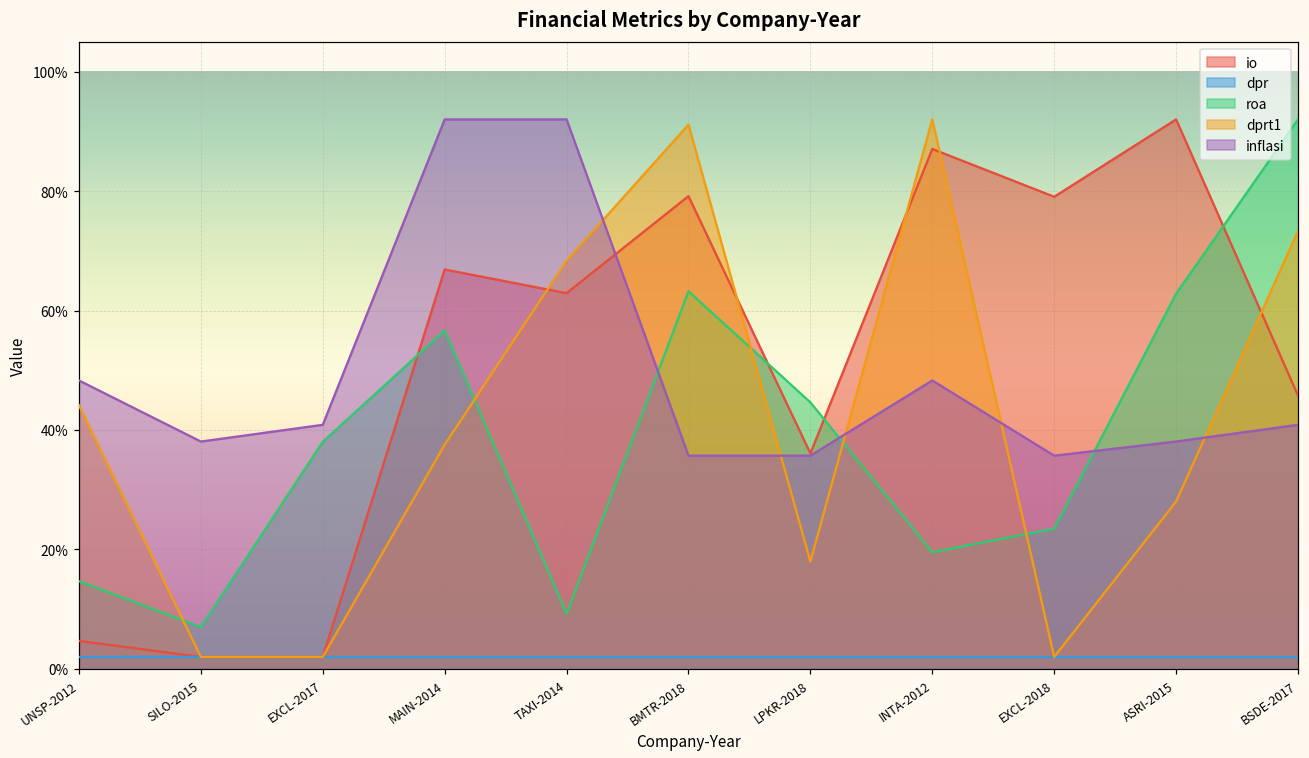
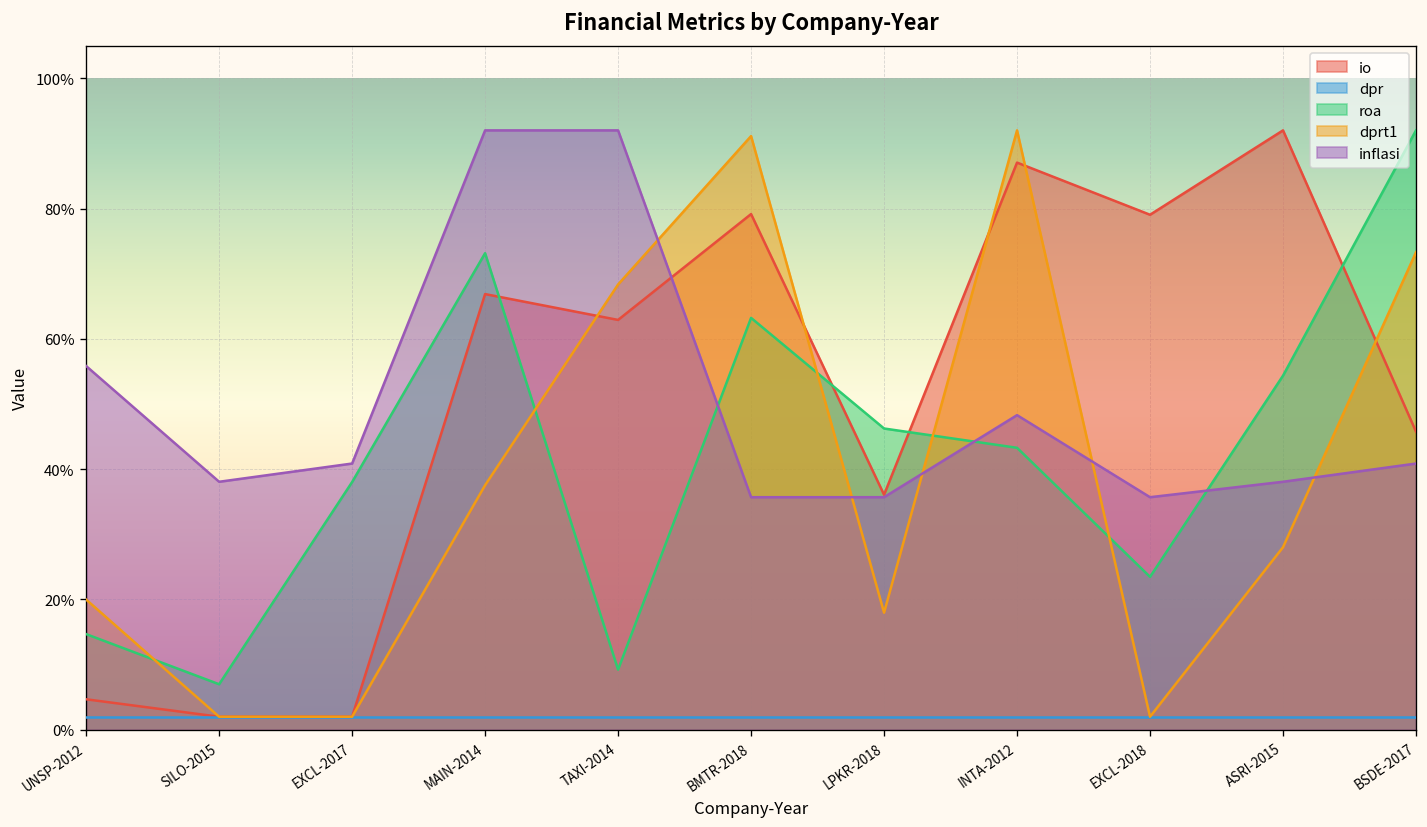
  {
    "io": {
      "UNSP-2012": "5%",
      "MAIN-2014": "67%",
      "TAXI-2014": "63%",
      "BMTR-2018": "79%",
      "INTA-2012": "87%",
      "EXCL-2018": "79%",
      "ASRI-2015": "92%",
      "BSDE-2017": "46%"
    },
    "dpr": {
      "UNSP-2012": "2%",
      "MAIN-2014": "2%",
      "TAXI-2014": "2%",
      "BMTR-2018": "2%",
      "LPKR-2018": "2%",
      "INTA-2012": "2%",
      "ASRI-2015": "2%",
      "BSDE-2017": "2%"
    },
    "roa": {
      "UNSP-2012": "15%",
      "SILO-2015": "7%",
      "EXCL-2017": "38%",
-     "MAIN-2014": "57%",
+     "MAIN-2014": "73%",
      "TAXI-2014": "9%",
      "BMTR-2018": "63%",
-     "LPKR-2018": "45%",
-     "INTA-2012": "20%",
+     "LPKR-2018": "46%",
+     "INTA-2012": "43%",
      "EXCL-2018": "23%",
-     "ASRI-2015": "63%",
+     "ASRI-2015": "54%",
      "BSDE-2017": "92%"
    },
    "dprt1": {
-     "UNSP-2012": "44%",
+     "UNSP-2012": "20%",
      "MAIN-2014": "38%",
      "TAXI-2014": "68%",
      "BMTR-2018": "91%",
      "LPKR-2018": "18%",
      "INTA-2012": "92%",
      "ASRI-2015": "28%",
      "BSDE-2017": "73%"
    },
    "inflasi": {
-     "UNSP-2012": "48%",
+     "UNSP-2012": "56%",
      "SILO-2015": "38%",
      "EXCL-2017": "41%",
      "MAIN-2014": "92%",
      "TAXI-2014": "92%",
      "BMTR-2018": "36%",
      "INTA-2012": "48%",
      "EXCL-2018": "36%",
      "ASRI-2015": "38%",
      "BSDE-2017": "41%"
    }
  }
